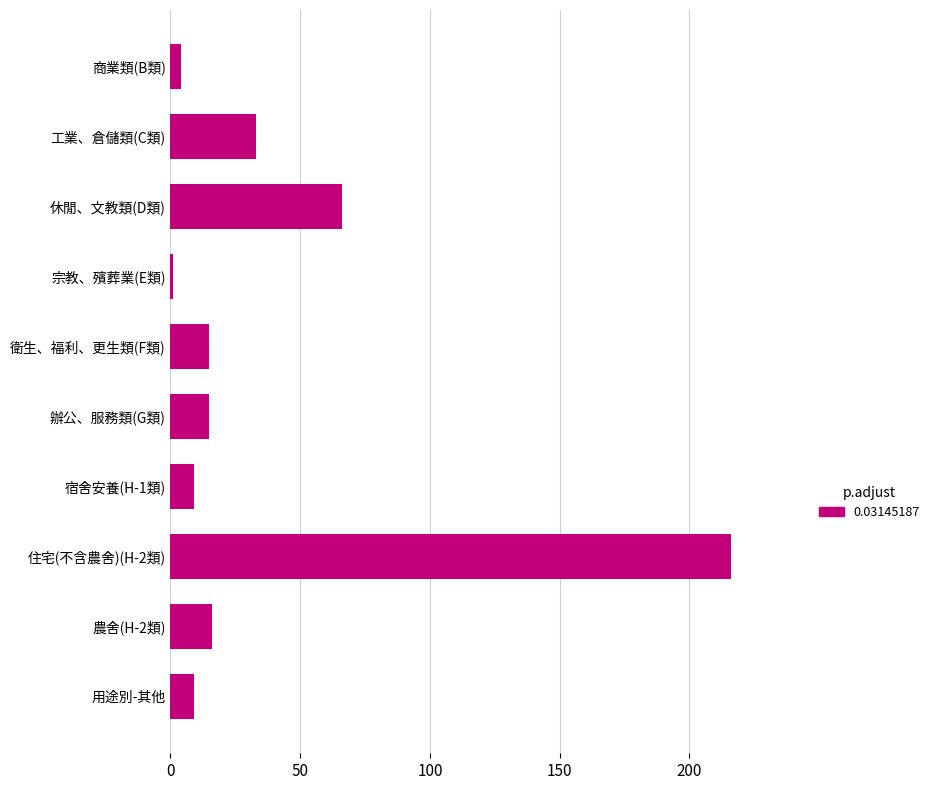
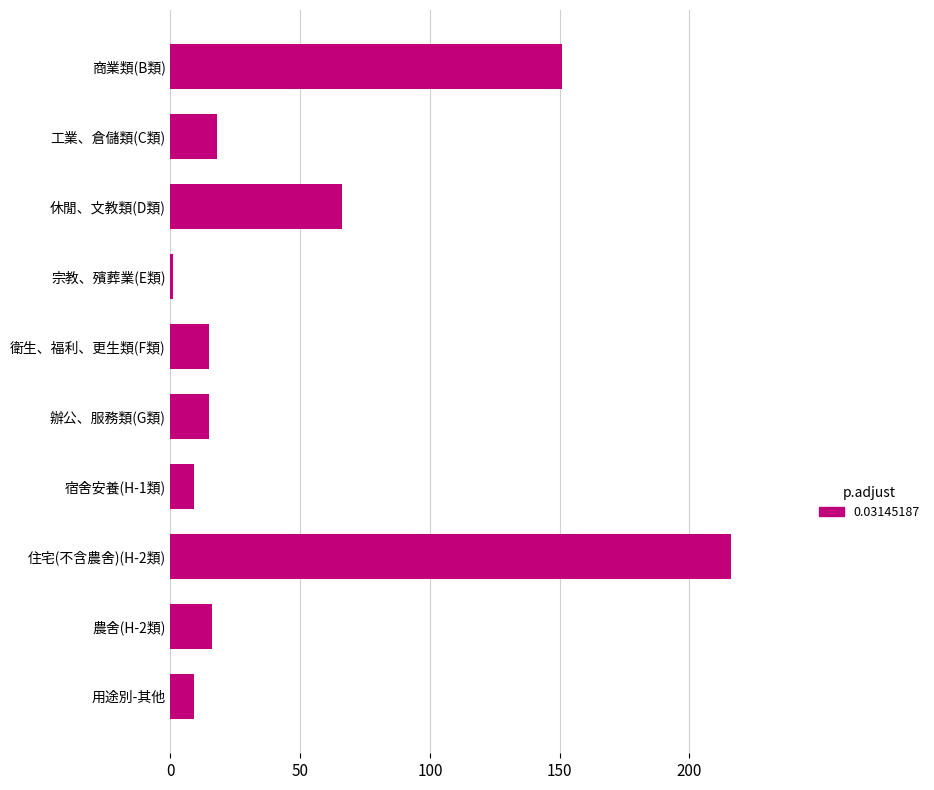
  {
-   "商業類(B類)": 4,
-   "工業、倉儲類(C類)": 33,
+   "商業類(B類)": 151,
+   "工業、倉儲類(C類)": 18,
    "休閒、文教類(D類)": 66,
    "宗教、殯葬業(E類)": 1,
    "衛生、福利、更生類(F類)": 15,
    "辦公、服務類(G類)": 15,
    "宿舍安養(H-1類)": 9,
    "住宅(不含農舍)(H-2類)": 216,
    "農舍(H-2類)": 16,
    "用途別-其他": 9
  }
